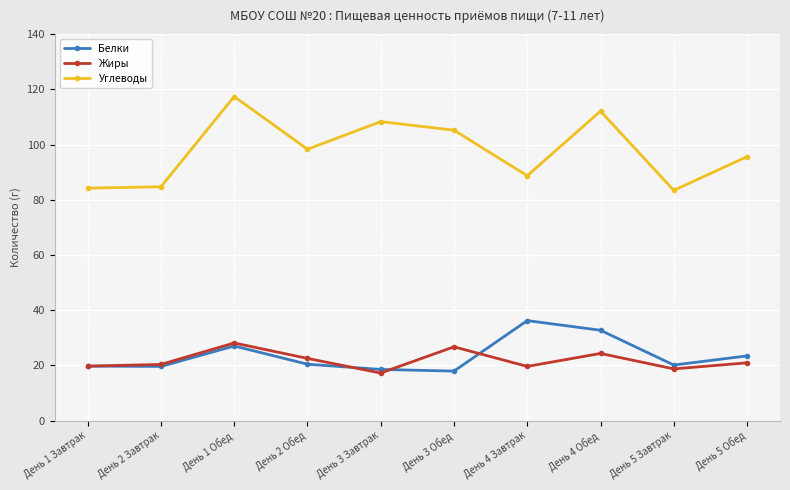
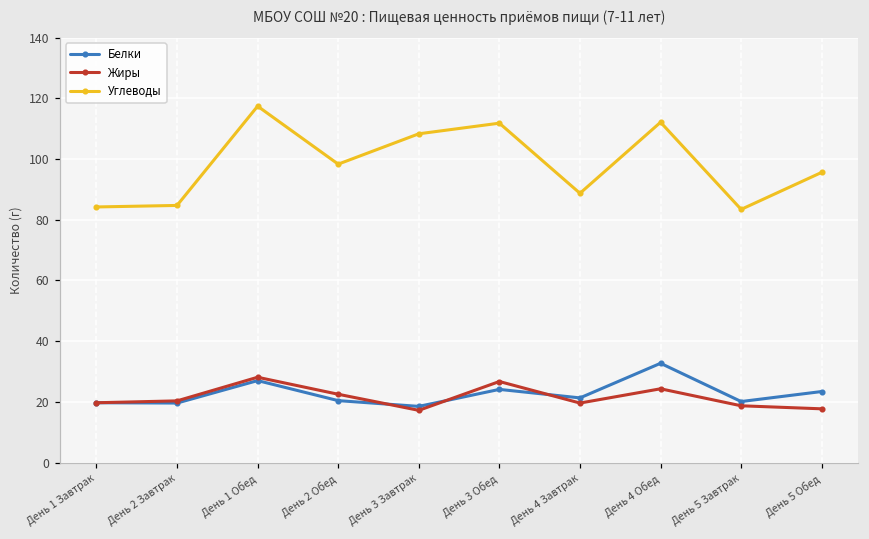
  {
    "Белки": {
      "День 1 Обед": 27,
      "День 2 Обед": 20,
      "День 3 Завтрак": 19,
-     "День 3 Обед": 18,
-     "День 4 Завтрак": 36,
+     "День 3 Обед": 24,
+     "День 4 Завтрак": 21,
      "День 4 Обед": 33,
      "День 5 Завтрак": 20,
      "День 5 Обед": 23
    },
    "Жиры": {
      "День 1 Обед": 28,
      "День 2 Обед": 23,
      "День 3 Завтрак": 17,
      "День 3 Обед": 27,
      "День 4 Завтрак": 20,
      "День 4 Обед": 24,
      "День 5 Завтрак": 19,
-     "День 5 Обед": 21
+     "День 5 Обед": 18
    },
    "Углеводы": {
      "День 1 Завтрак": 84,
      "День 2 Завтрак": 85,
      "День 1 Обед": 117,
      "День 2 Обед": 98,
      "День 3 Завтрак": 108,
-     "День 3 Обед": 105,
+     "День 3 Обед": 112,
      "День 4 Завтрак": 89,
      "День 4 Обед": 112,
      "День 5 Завтрак": 83,
      "День 5 Обед": 96
    }
  }
